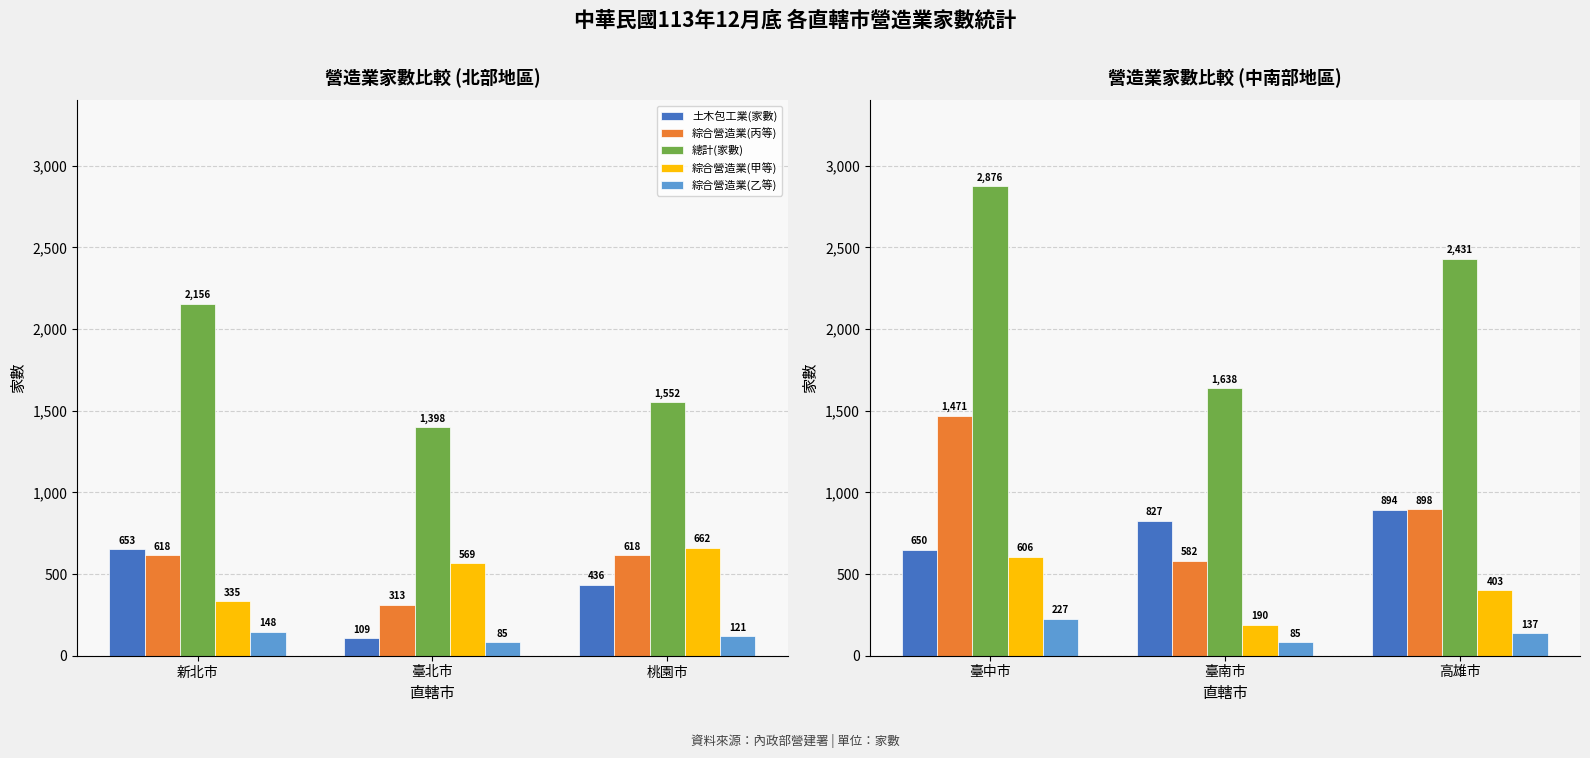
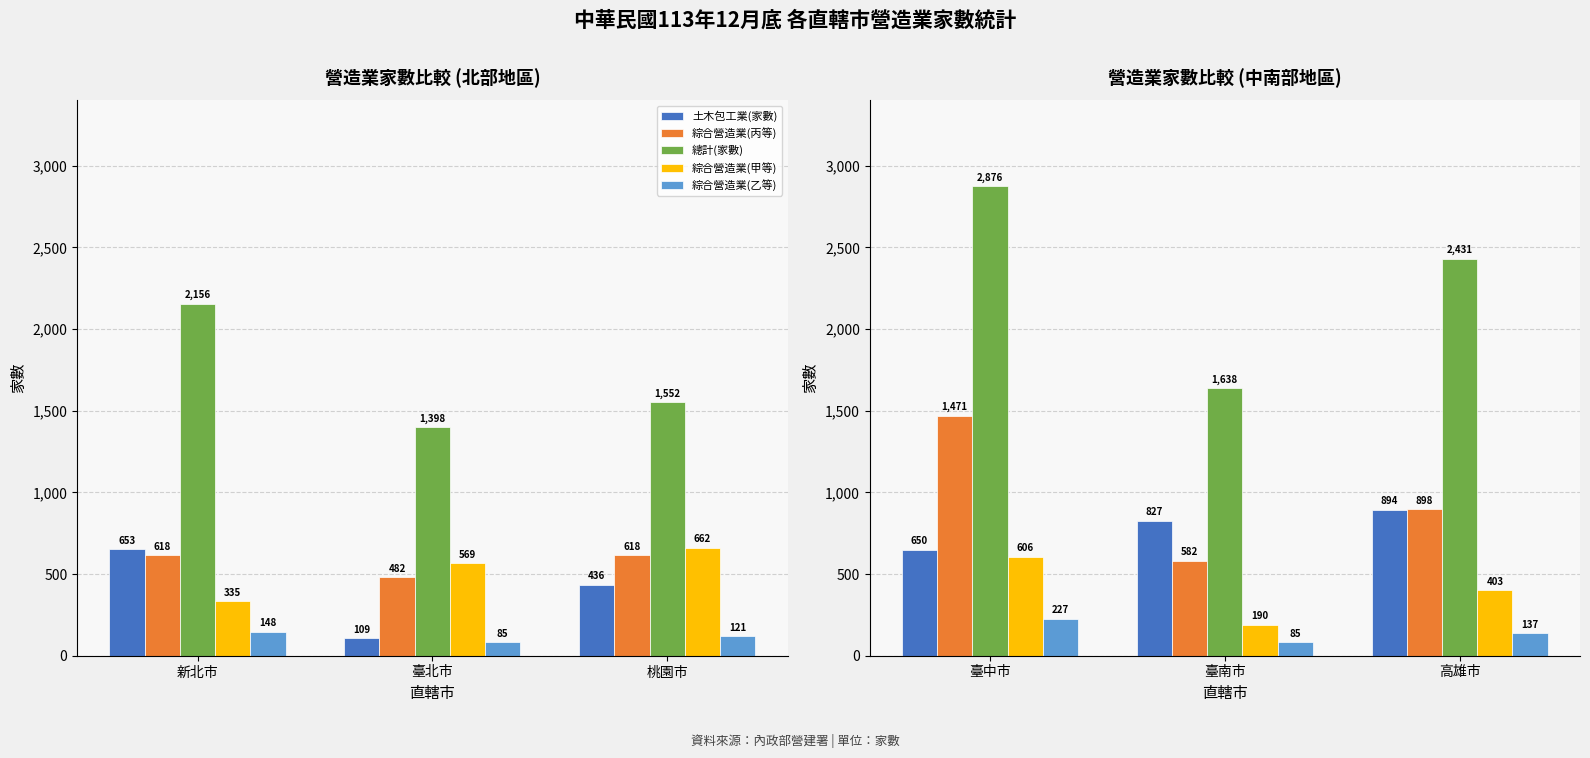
  {
    "營造業家數比較 (北部地區)": {
      "綜合營造業(丙等)": {
        "新北市": "618",
-       "臺北市": "313",
+       "臺北市": "482",
        "桃園市": "618"
      },
      "總計(家數)": {
        "新北市": "2,156",
        "臺北市": "1,398",
        "桃園市": "1,552"
      },
      "綜合營造業(甲等)": {
        "新北市": "335",
        "臺北市": "569",
        "桃園市": "662"
      }
    },
    "營造業家數比較 (中南部地區)": {
      "綜合營造業(丙等)": {
        "臺中市": "1,471",
        "臺南市": "582",
        "高雄市": "898"
      },
      "總計(家數)": {
        "臺中市": "2,876",
        "臺南市": "1,638",
        "高雄市": "2,431"
      },
      "綜合營造業(甲等)": {
        "臺中市": "606",
        "臺南市": "190",
        "高雄市": "403"
      }
    }
  }
